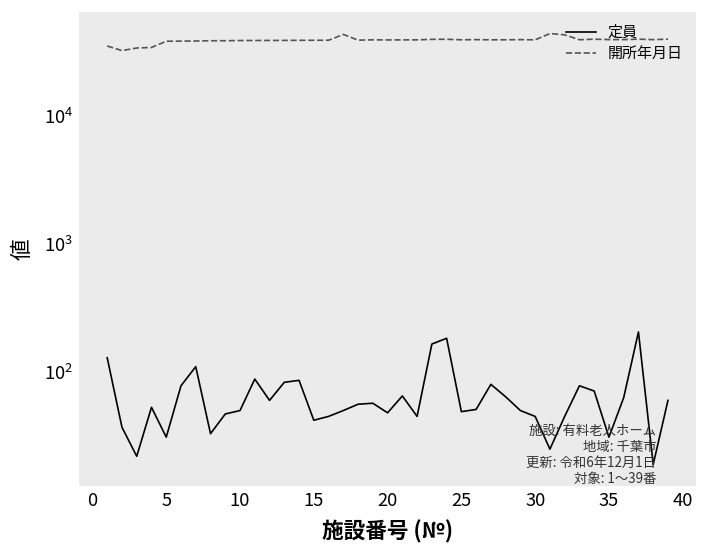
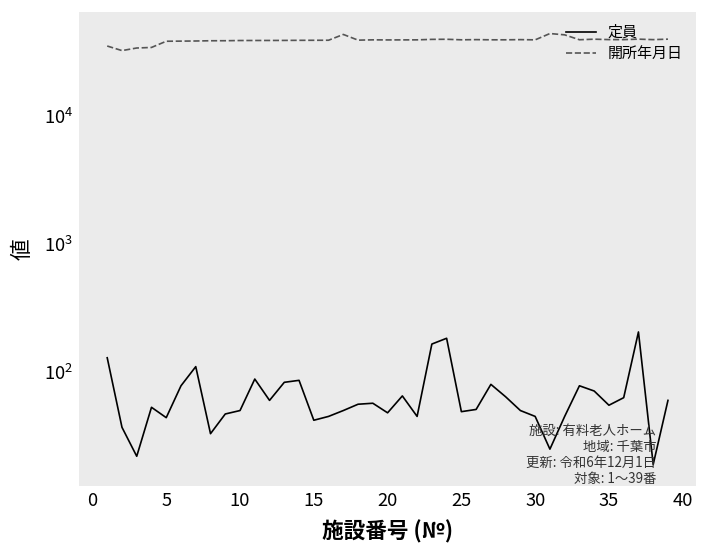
  {
    "定員": {
-     "5": 31,
+     "5": 44,
      "10": 50,
      "15": 42,
      "20": 50,
      "25": 50,
      "30": 45,
-     "35": 31
+     "35": 60
    },
    "開所年月日": {
      "5": 38000,
      "10": 38000,
      "15": 39000,
      "20": 39000,
      "25": 39000,
      "30": 39000,
      "35": 39000
    }
  }
